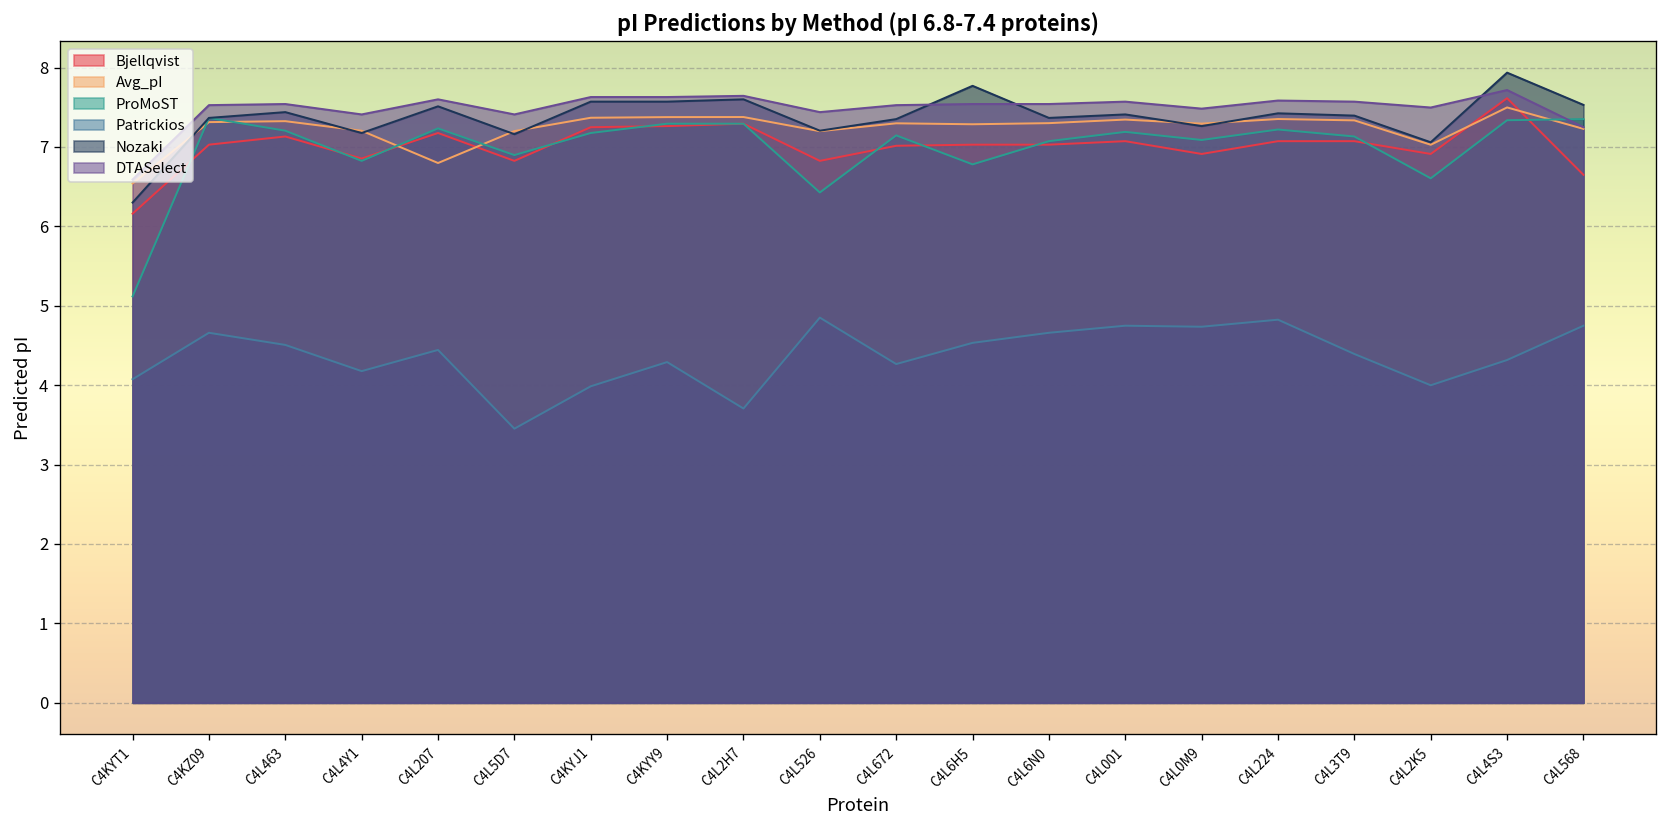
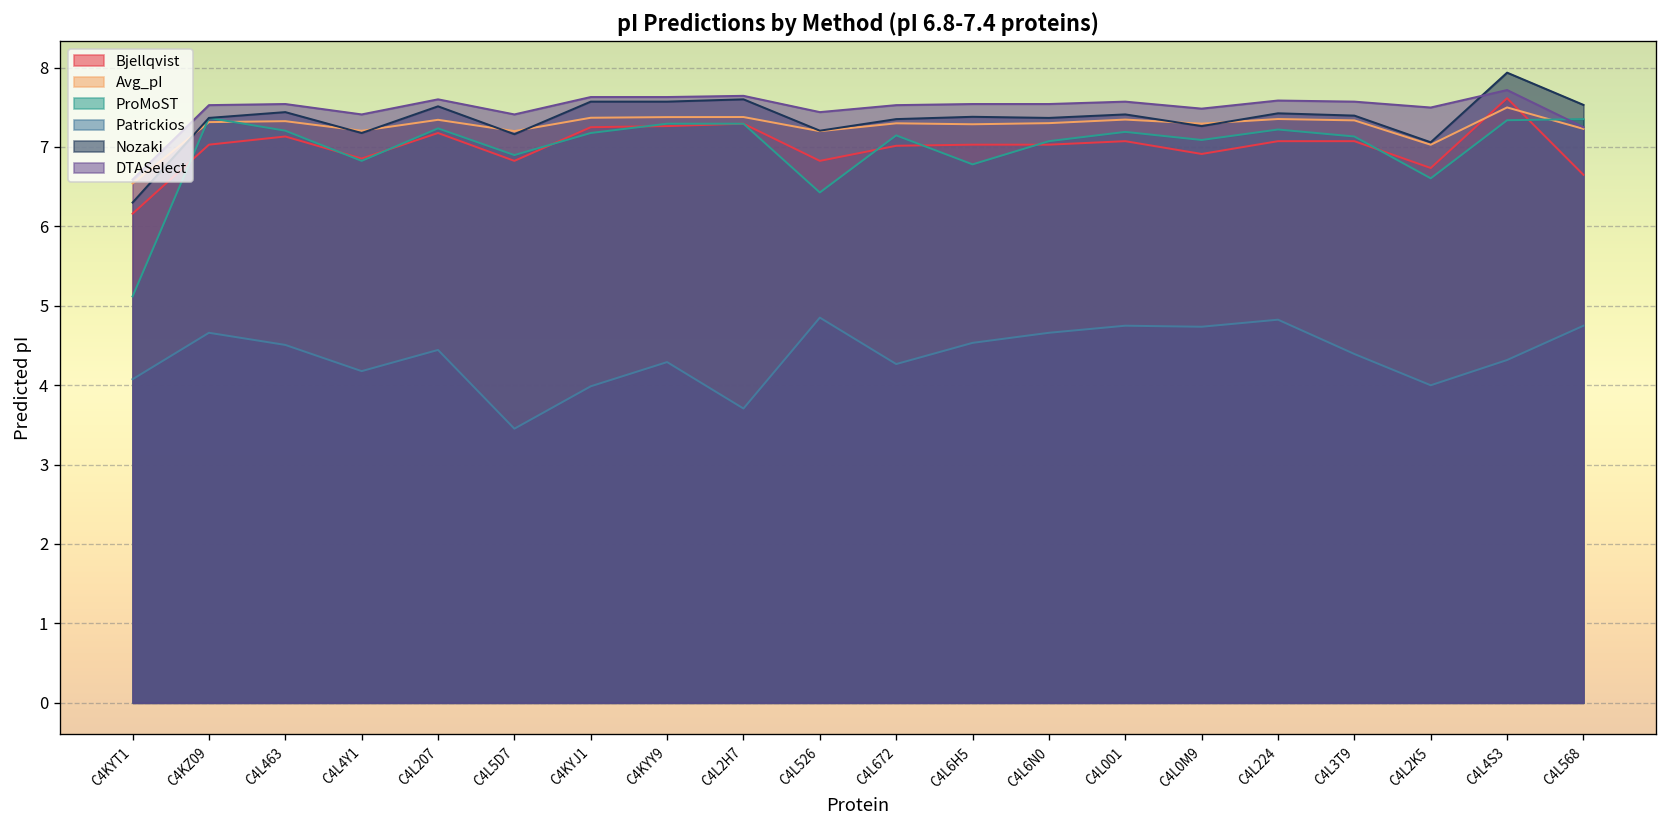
  {
    "Bjellqvist": {
      "C4KYT1": 6.2,
      "C4KZ09": 7.0,
      "C4L463": 7.1,
      "C4L207": 7.2,
      "C4L5D7": 6.8,
      "C4KYJ1": 7.2,
      "C4L526": 6.8,
      "C4L672": 7.0,
      "C4L6H5": 7.0,
      "C4L6N0": 7.0,
      "C4L001": 7.1,
      "C4L0M9": 6.9,
      "C4L224": 7.1,
      "C4L3T9": 7.1,
-     "C4L2K5": 6.9,
+     "C4L2K5": 6.7,
      "C4L4S3": 7.6,
      "C4L568": 6.6
    },
    "Avg_pI": {
      "C4KZ09": 7.3,
      "C4L463": 7.3,
-     "C4L207": 6.8,
+     "C4L207": 7.3,
      "C4L5D7": 7.2,
      "C4KYJ1": 7.4,
      "C4KYY9": 7.4,
      "C4L2H7": 7.4,
      "C4L672": 7.3,
      "C4L6H5": 7.3,
      "C4L6N0": 7.3,
      "C4L001": 7.3,
      "C4L224": 7.4,
      "C4L3T9": 7.3,
      "C4L4S3": 7.5
    },
    "Nozaki": {
      "C4KYT1": 6.3,
      "C4L463": 7.4,
      "C4L207": 7.5,
      "C4L5D7": 7.2,
      "C4KYJ1": 7.6,
      "C4KYY9": 7.6,
      "C4L2H7": 7.6,
      "C4L672": 7.4,
-     "C4L6H5": 7.8,
+     "C4L6H5": 7.4,
      "C4L6N0": 7.4,
      "C4L001": 7.4,
      "C4L224": 7.4,
      "C4L3T9": 7.4,
      "C4L4S3": 7.9,
      "C4L568": 7.5
    }
  }
